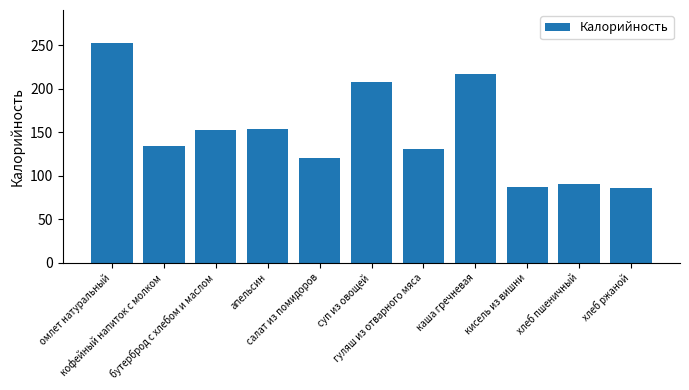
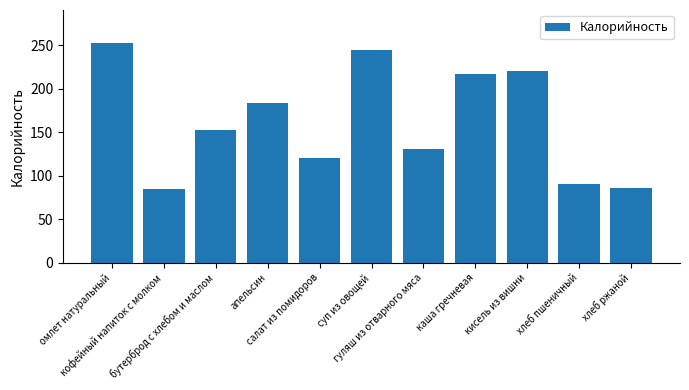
  {
    "омлет натуральный": 250,
-   "кофейный напиток с молком": 130,
+   "кофейный напиток с молком": 80,
    "бутерброд с хлебом и маслом": 150,
-   "апельсин": 150,
+   "апельсин": 180,
    "салат из помидоров": 120,
-   "суп из овощей": 210,
+   "суп из овощей": 240,
    "гуляш из отварного мяса": 130,
    "каша гречневая": 220,
-   "кисель из вишни": 90,
+   "кисель из вишни": 220,
    "хлеб пшеничный": 90,
    "хлеб ржаной": 90
  }
